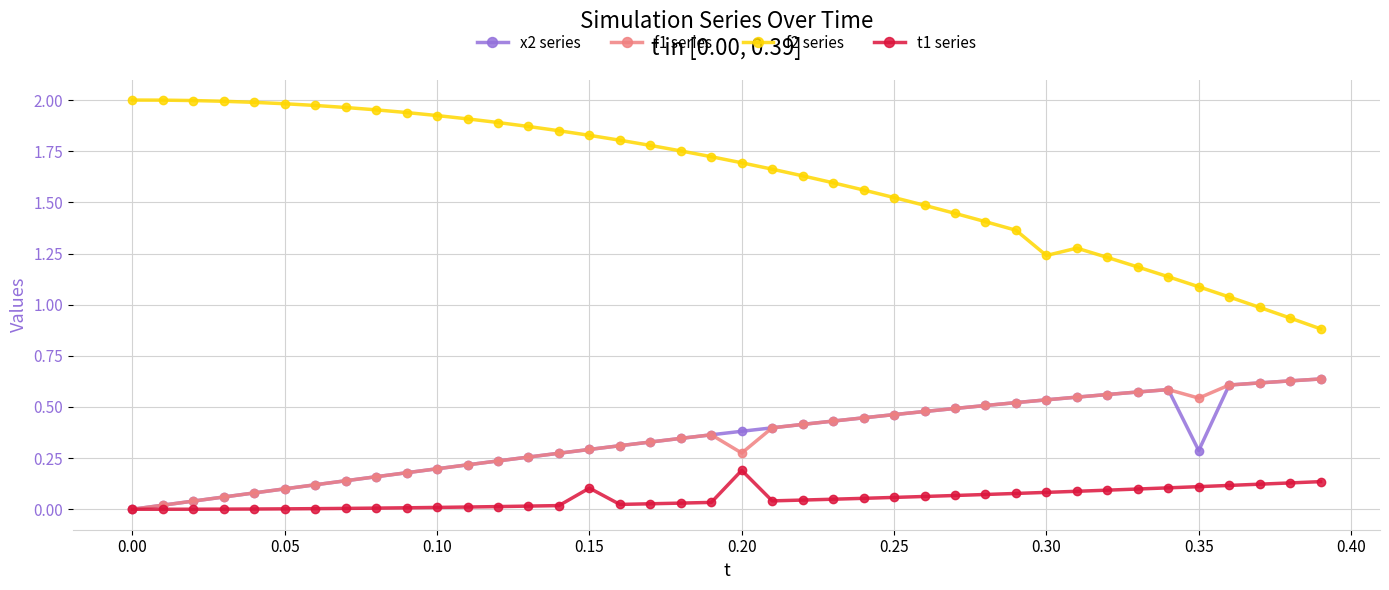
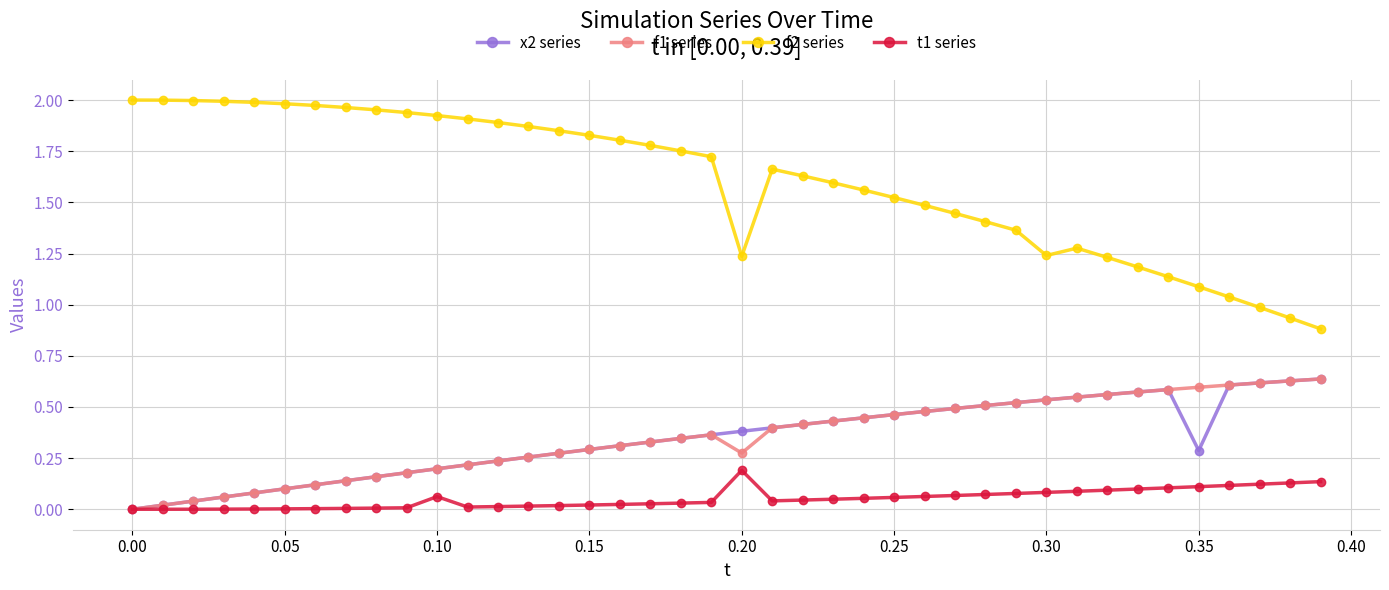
  {
    "x2 series": {
      "0.20": 0.38,
      "0.35": 0.29
    },
    "f1 series": {
      "0.20": 0.27,
-     "0.35": 0.54
+     "0.35": 0.60
    },
    "f2 series": {
      "0.00": 2.00,
      "0.05": 1.98,
      "0.10": 1.92,
      "0.15": 1.83,
-     "0.20": 1.69,
+     "0.20": 1.24,
      "0.25": 1.52,
      "0.30": 1.24,
      "0.35": 1.09
    },
    "t1 series": {
      "0.05": 0.00,
-     "0.10": 0.01,
-     "0.15": 0.10,
+     "0.10": 0.06,
+     "0.15": 0.02,
      "0.20": 0.19,
      "0.25": 0.06,
      "0.30": 0.08,
      "0.35": 0.11
    }
  }
